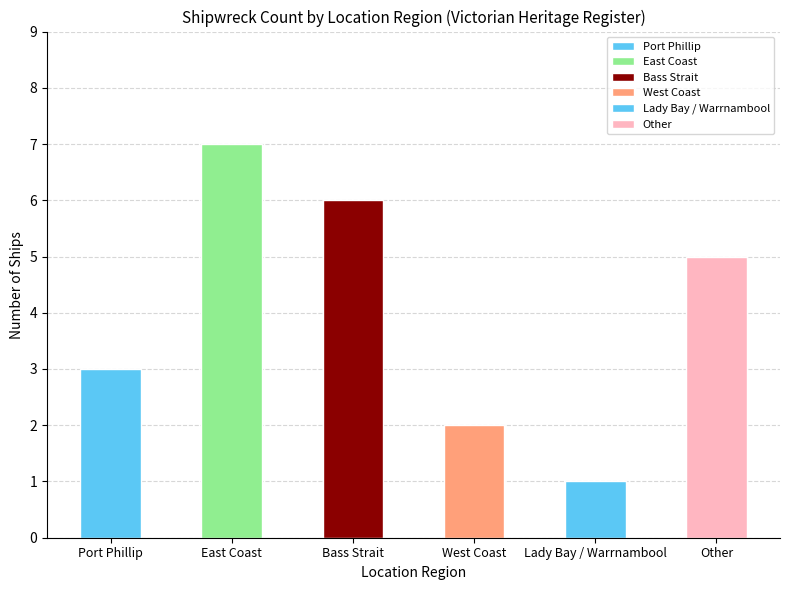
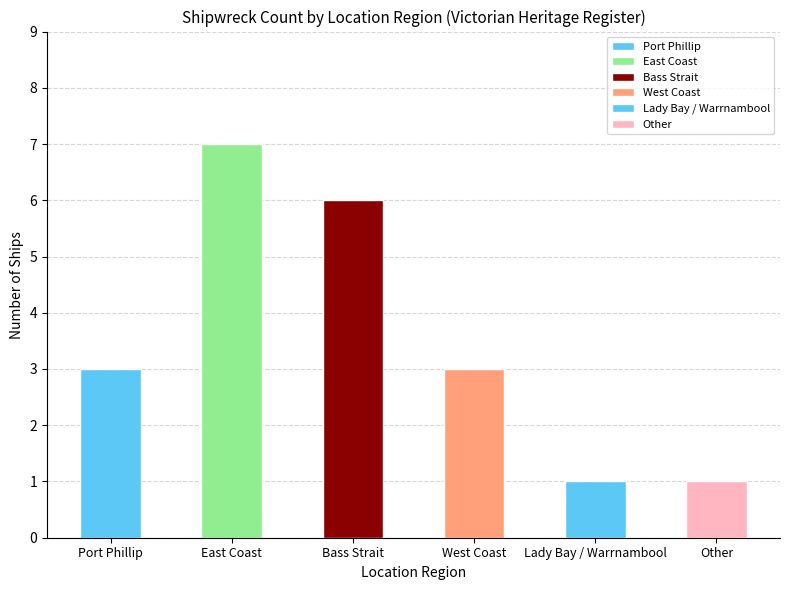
  {
    "Port Phillip": 3,
    "East Coast": 7,
    "Bass Strait": 6,
-   "West Coast": 2,
+   "West Coast": 3,
    "Lady Bay / Warrnambool": 1,
-   "Other": 5
+   "Other": 1
  }
